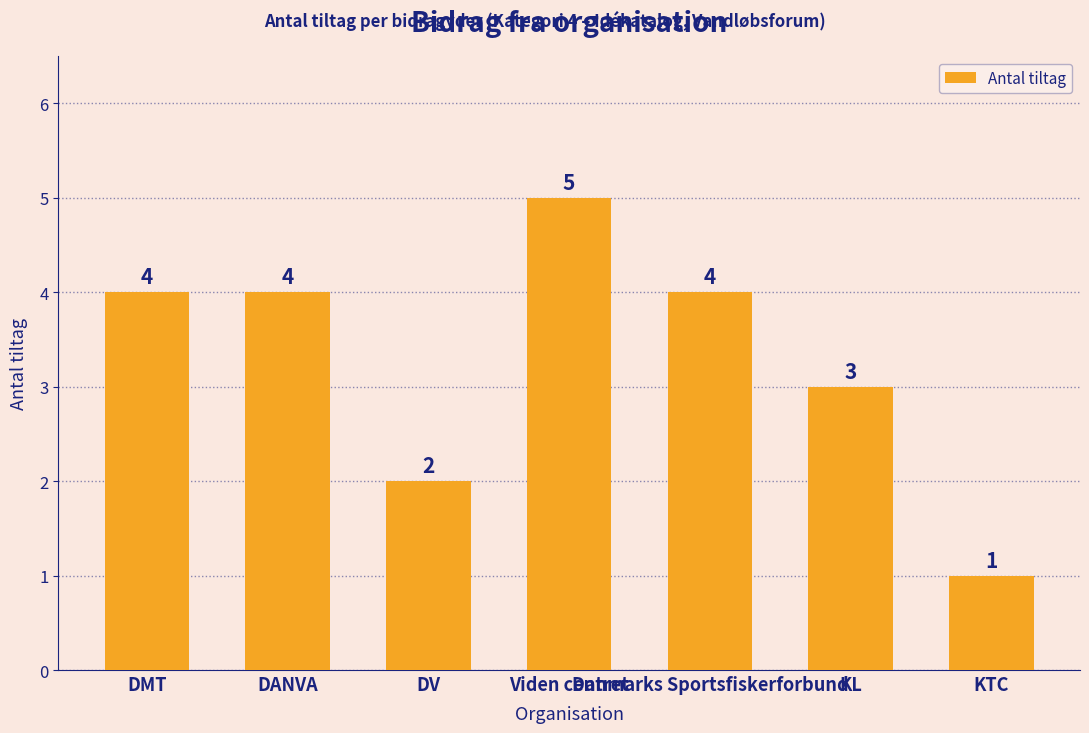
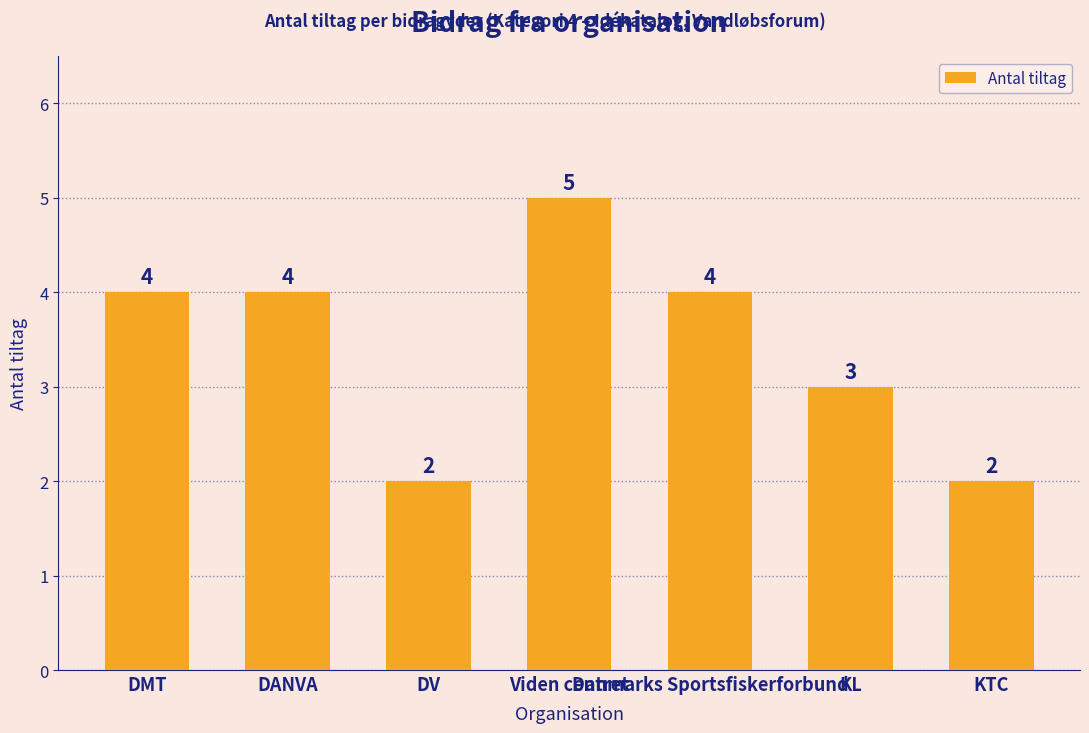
  {
    "DMT": 4,
    "DANVA": 4,
    "DV": 2,
-   "KTC": 1
+   "KTC": 2
  }
